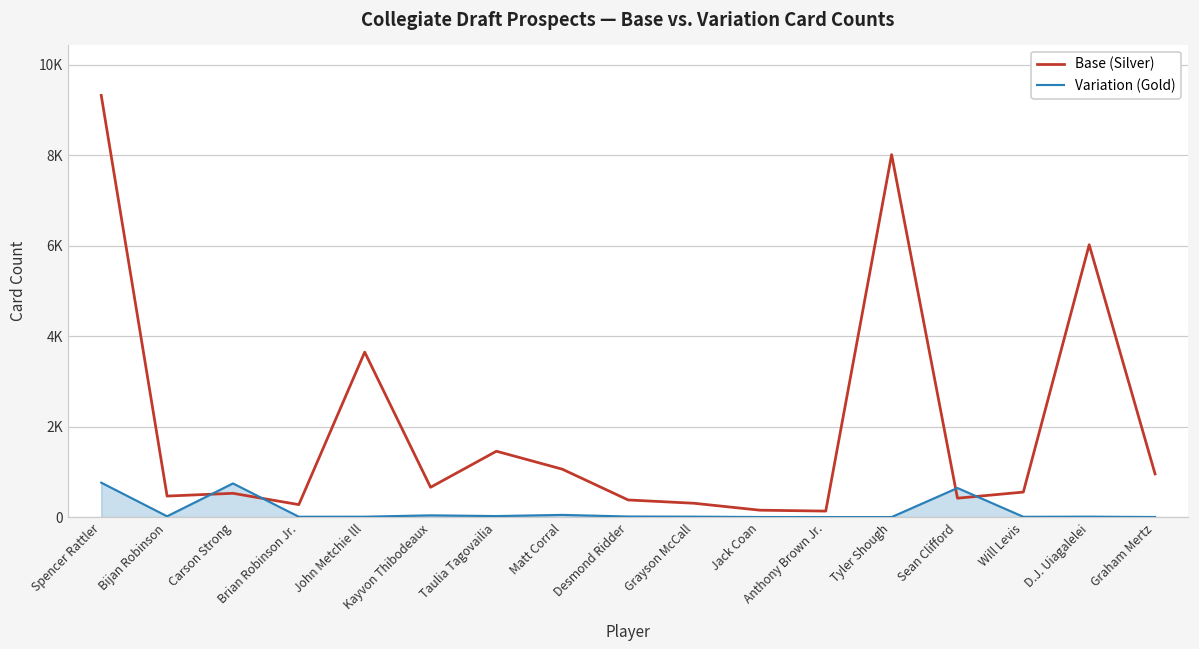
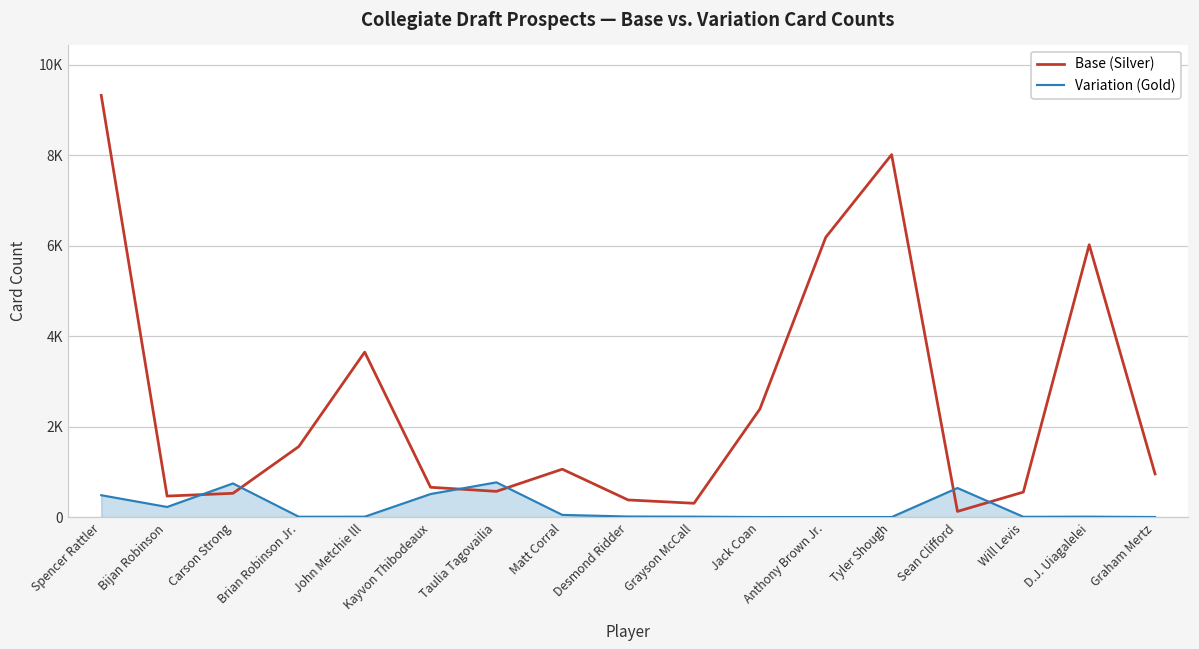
  {
    "Base (Silver)": {
      "Spencer Rattler": 9300,
      "Bijan Robinson": 500,
      "Carson Strong": 500,
-     "Brian Robinson Jr.": 300,
+     "Brian Robinson Jr.": 1600,
      "John Metchie lll": 3700,
      "Kayvon Thibodeaux": 700,
-     "Taulia Tagovailia": 1500,
+     "Taulia Tagovailia": 600,
      "Matt Corral": 1100,
      "Desmond Ridder": 400,
      "Grayson McCall": 300,
-     "Jack Coan": 200,
-     "Anthony Brown Jr.": 100,
+     "Jack Coan": 2400,
+     "Anthony Brown Jr.": 6200,
      "Tyler Shough": 8000,
-     "Sean Clifford": 400,
+     "Sean Clifford": 100,
      "Will Levis": 600,
      "D.J. Uiagalelei": 6000,
      "Graham Mertz": 1000
    },
    "Variation (Gold)": {
-     "Spencer Rattler": 800,
-     "Bijan Robinson": 0,
+     "Spencer Rattler": 500,
+     "Bijan Robinson": 200,
      "Carson Strong": 800,
      "Brian Robinson Jr.": 0,
      "John Metchie lll": 0,
-     "Kayvon Thibodeaux": 0,
-     "Taulia Tagovailia": 0,
+     "Kayvon Thibodeaux": 500,
+     "Taulia Tagovailia": 800,
      "Matt Corral": 100,
      "Desmond Ridder": 0,
      "Grayson McCall": 0,
      "Jack Coan": 0,
      "Anthony Brown Jr.": 0,
      "Tyler Shough": 0,
      "Sean Clifford": 700,
      "Will Levis": 0,
      "D.J. Uiagalelei": 0,
      "Graham Mertz": 0
    }
  }
